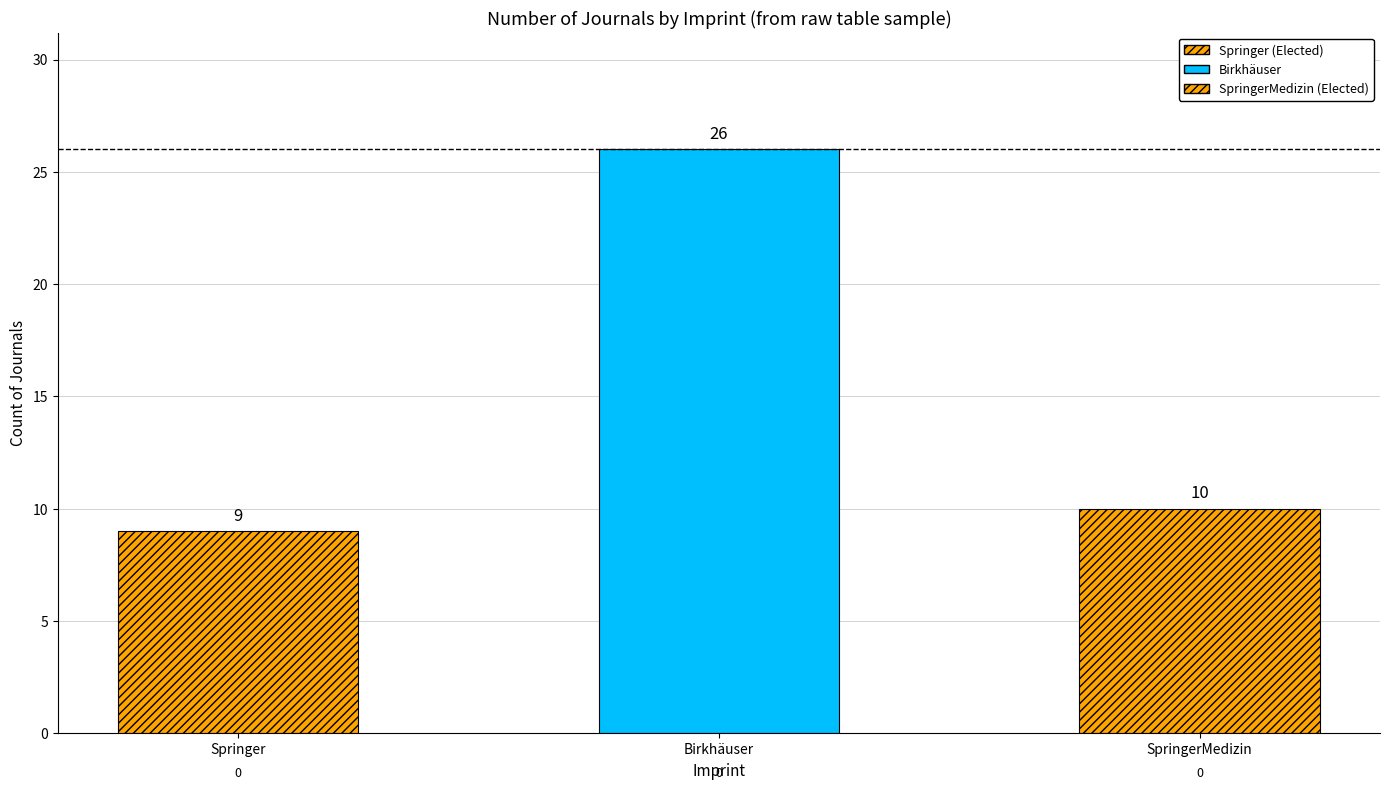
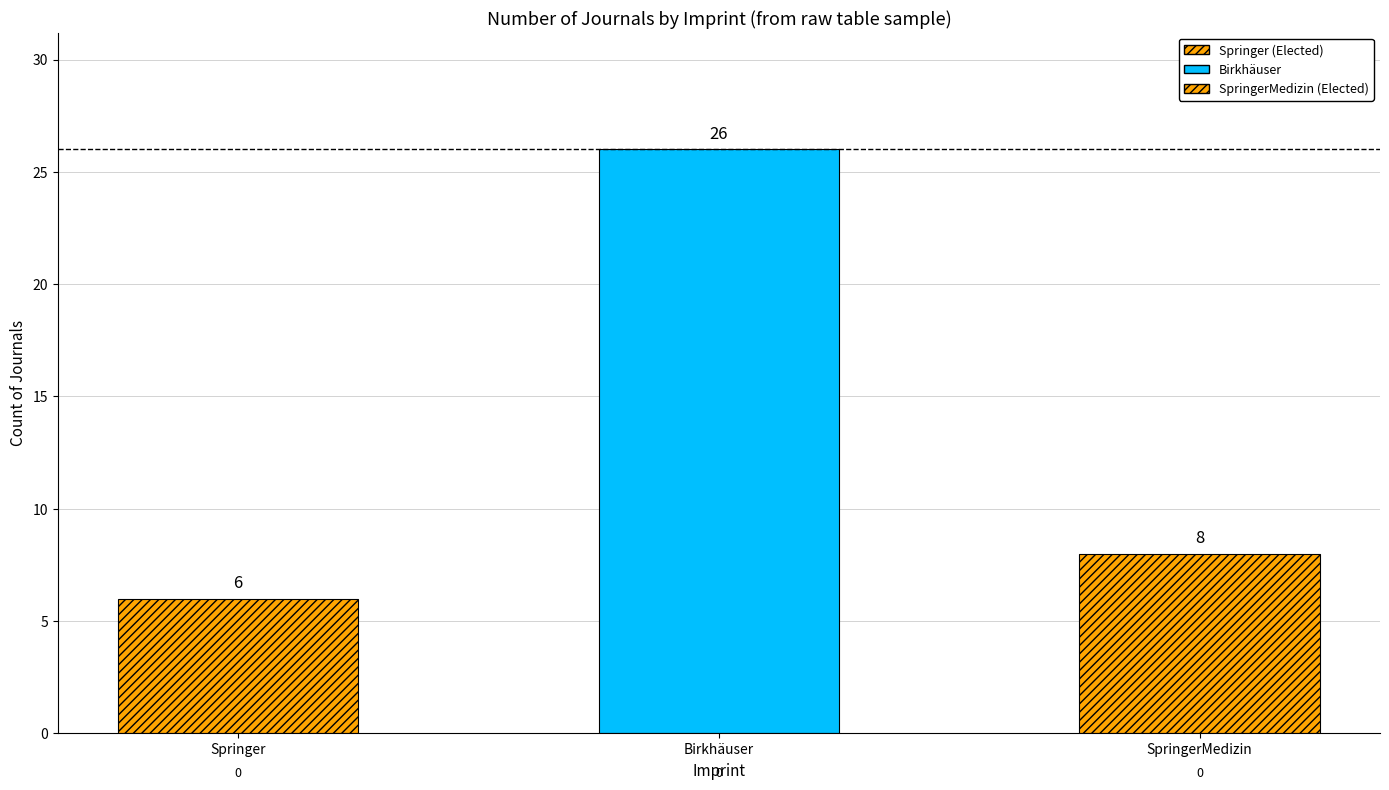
  {
-   "Springer": 9,
+   "Springer": 6,
    "Birkhäuser": 26,
-   "SpringerMedizin": 10
+   "SpringerMedizin": 8
  }
